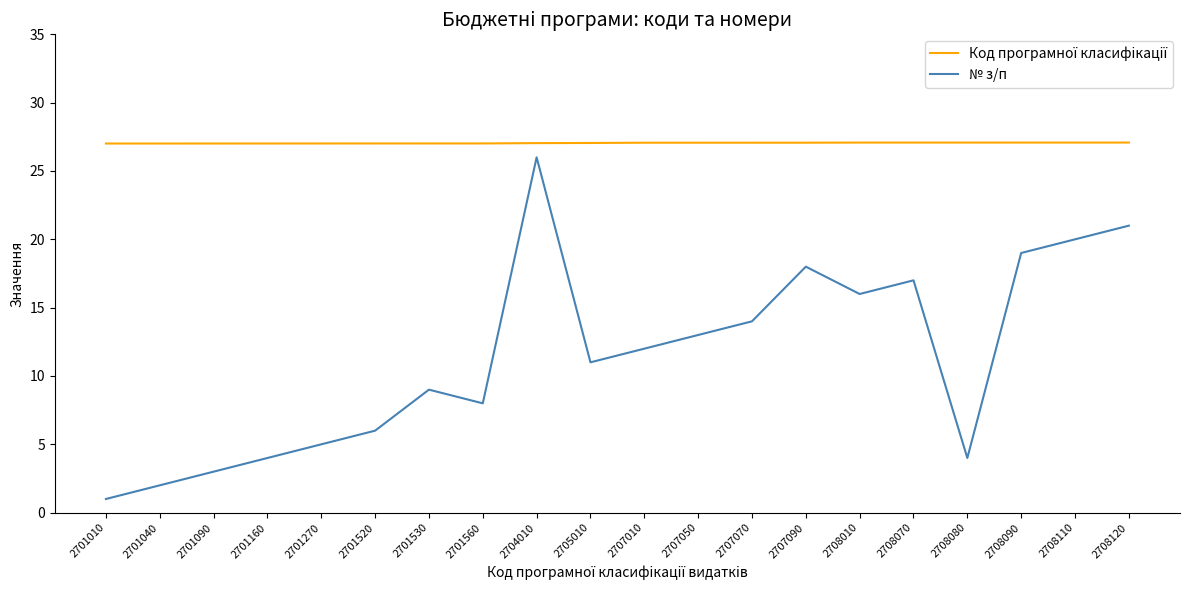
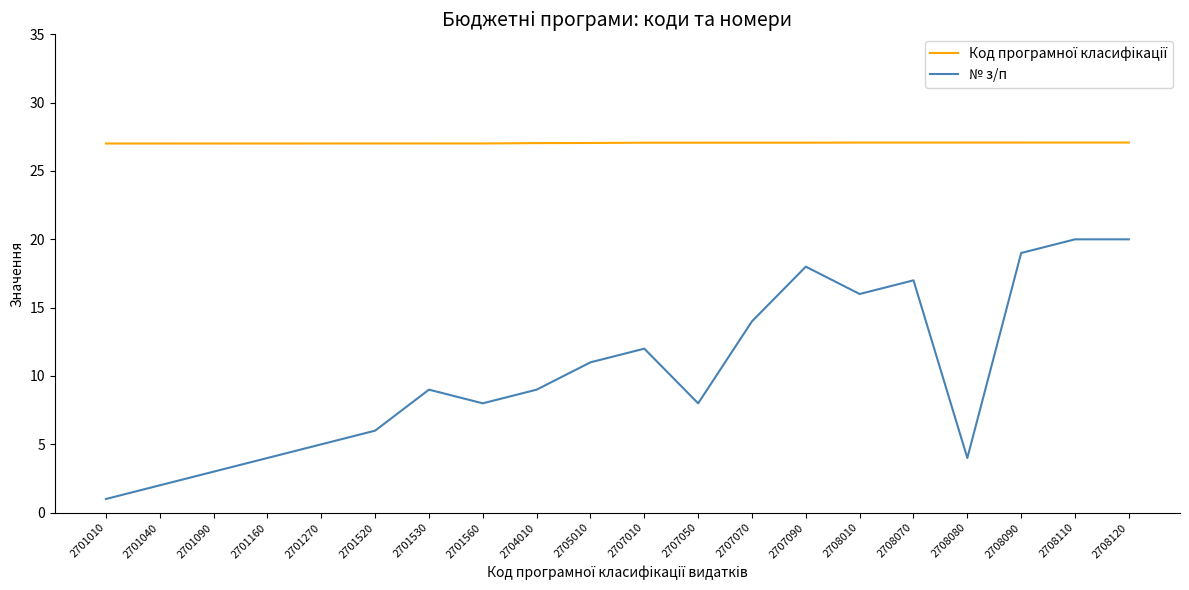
  {
    "Код програмної класифікації": {
      "2701010": 27,
      "2701040": 27,
      "2701090": 27,
      "2701160": 27,
      "2701270": 27,
      "2701520": 27,
      "2701530": 27,
      "2701560": 27,
      "2704010": 27,
      "2705010": 27,
      "2707010": 27,
      "2707050": 27,
      "2707070": 27,
      "2707090": 27,
      "2708010": 27,
      "2708070": 27,
      "2708080": 27,
      "2708090": 27,
      "2708110": 27,
      "2708120": 27
    },
    "№ з/п": {
      "2701010": 1,
      "2701040": 2,
      "2701090": 3,
      "2701160": 4,
      "2701270": 5,
      "2701520": 6,
      "2701530": 9,
      "2701560": 8,
-     "2704010": 26,
+     "2704010": 9,
      "2705010": 11,
      "2707010": 12,
-     "2707050": 13,
+     "2707050": 8,
      "2707070": 14,
      "2707090": 18,
      "2708010": 16,
      "2708070": 17,
      "2708080": 4,
      "2708090": 19,
      "2708110": 20,
-     "2708120": 21
+     "2708120": 20
    }
  }
